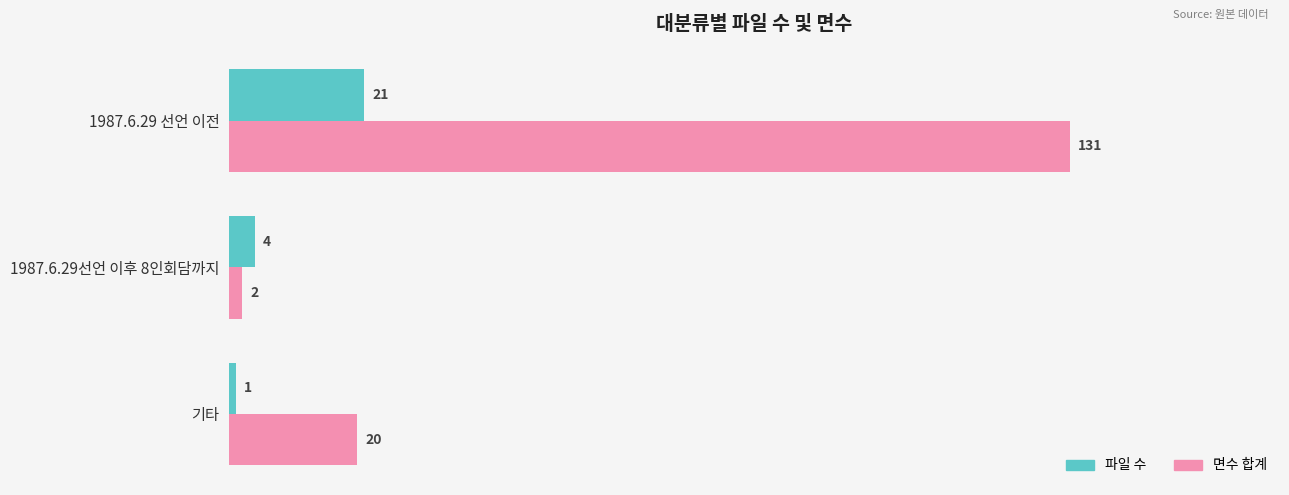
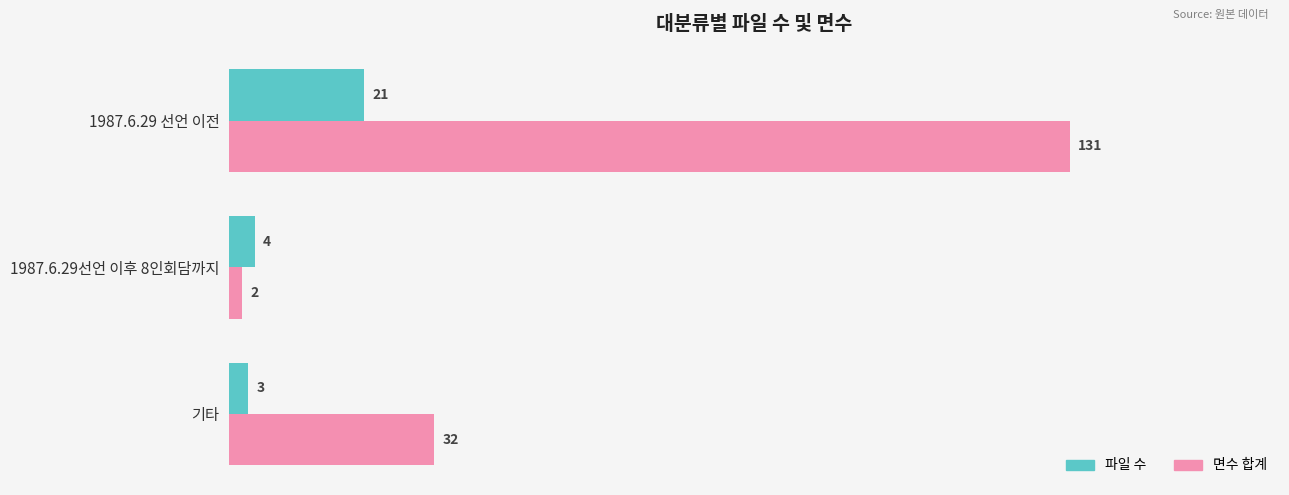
  {
    "파일 수": {
      "1987.6.29 선언 이전": 21,
      "1987.6.29선언 이후 8인회담까지": 4,
-     "기타": 1
+     "기타": 3
    },
    "면수 합계": {
      "1987.6.29 선언 이전": 131,
      "1987.6.29선언 이후 8인회담까지": 2,
-     "기타": 20
+     "기타": 32
    }
  }
